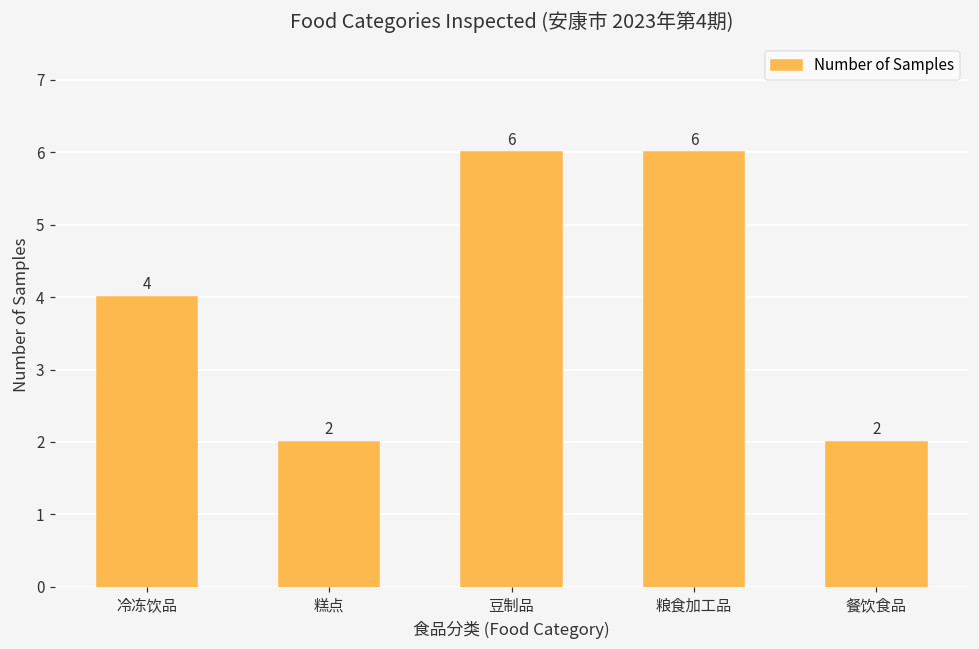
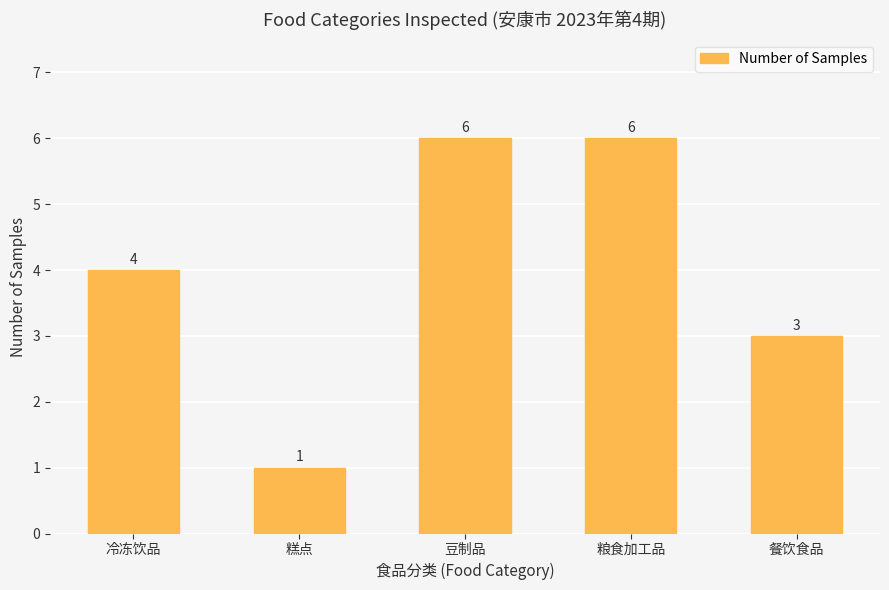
  {
    "冷冻饮品": 4,
-   "糕点": 2,
+   "糕点": 1,
    "豆制品": 6,
    "粮食加工品": 6,
-   "餐饮食品": 2
+   "餐饮食品": 3
  }
